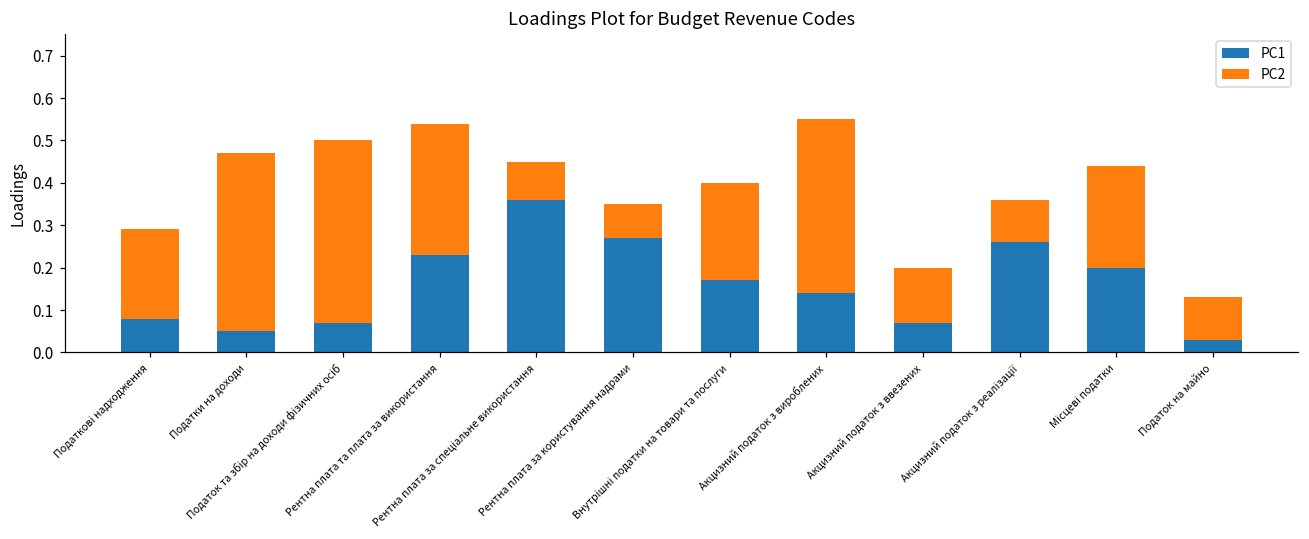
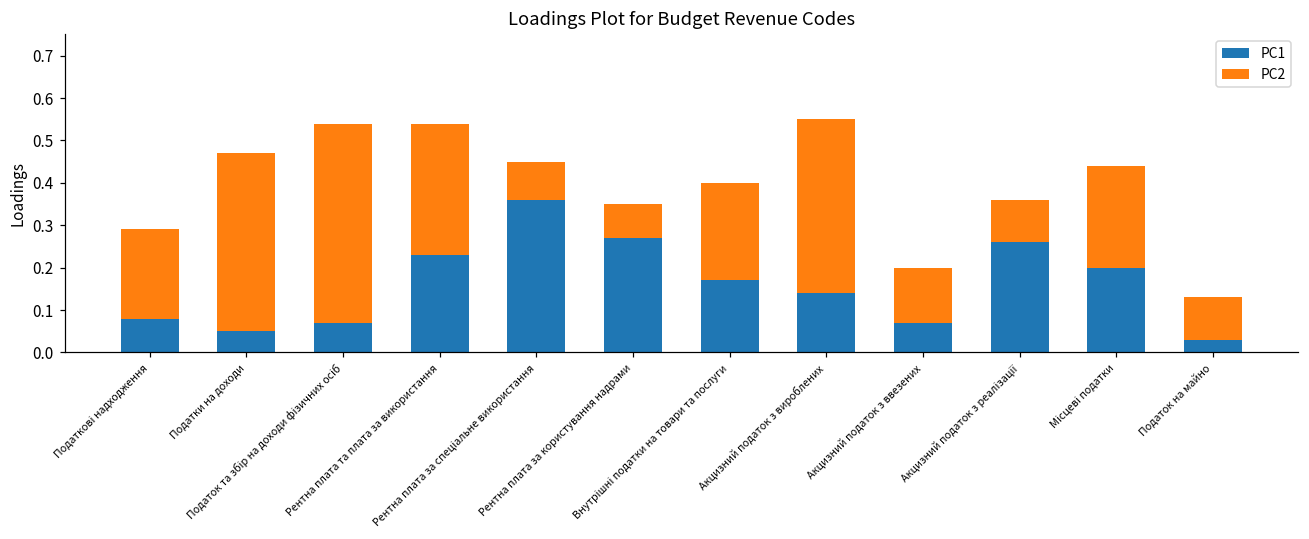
  {
    "PC1": {
      "Податкові надходження": 0.08,
      "Податки на доходи": 0.05,
      "Податок та збір на доходи фізичних осіб": 0.07,
      "Рентна плата та плата за використання": 0.23,
      "Рентна плата за спеціальне використання": 0.36,
      "Рентна плата за користування надрами": 0.27,
      "Внутрішні податки на товари та послуги": 0.17,
      "Акцизний податок з вироблених": 0.14,
      "Акцизний податок з ввезених": 0.07,
      "Акцизний податок з реалізації": 0.26,
      "Місцеві податки": 0.20,
      "Податок на майно": 0.03
    },
    "PC2": {
      "Податкові надходження": 0.21,
      "Податки на доходи": 0.42,
-     "Податок та збір на доходи фізичних осіб": 0.43,
+     "Податок та збір на доходи фізичних осіб": 0.47,
      "Рентна плата та плата за використання": 0.31,
      "Рентна плата за спеціальне використання": 0.09,
      "Рентна плата за користування надрами": 0.08,
      "Внутрішні податки на товари та послуги": 0.23,
      "Акцизний податок з вироблених": 0.41,
      "Акцизний податок з ввезених": 0.13,
      "Акцизний податок з реалізації": 0.10,
      "Місцеві податки": 0.24,
      "Податок на майно": 0.10
    }
  }
